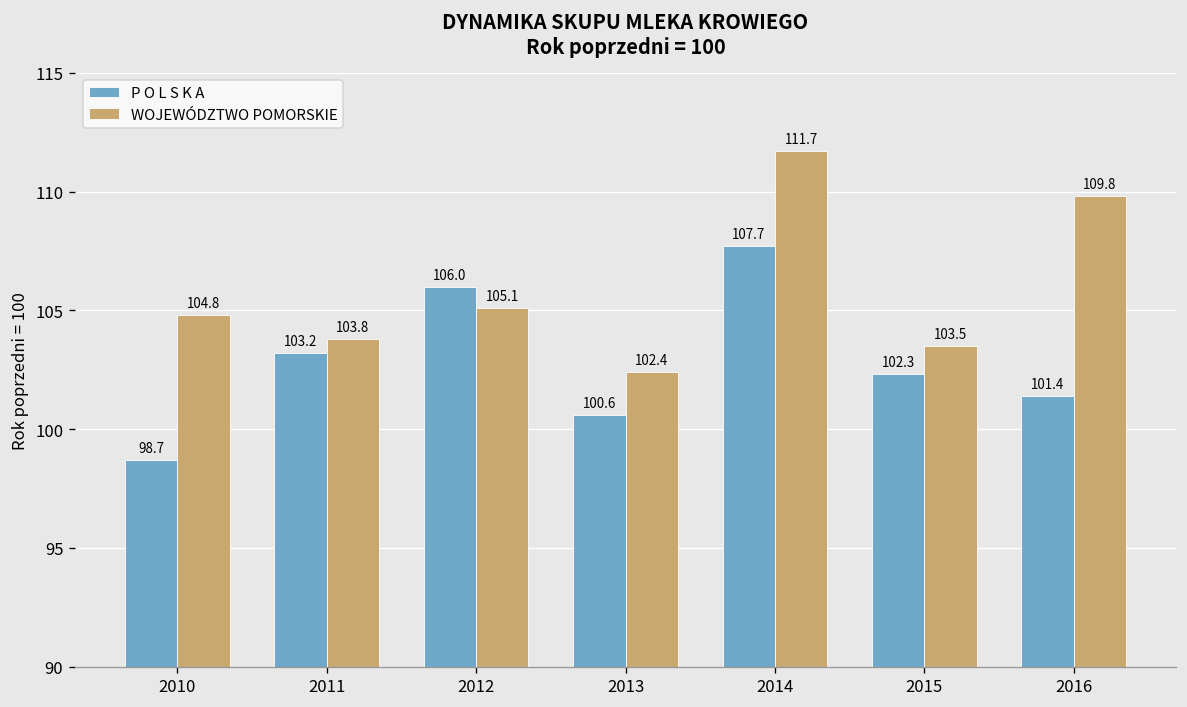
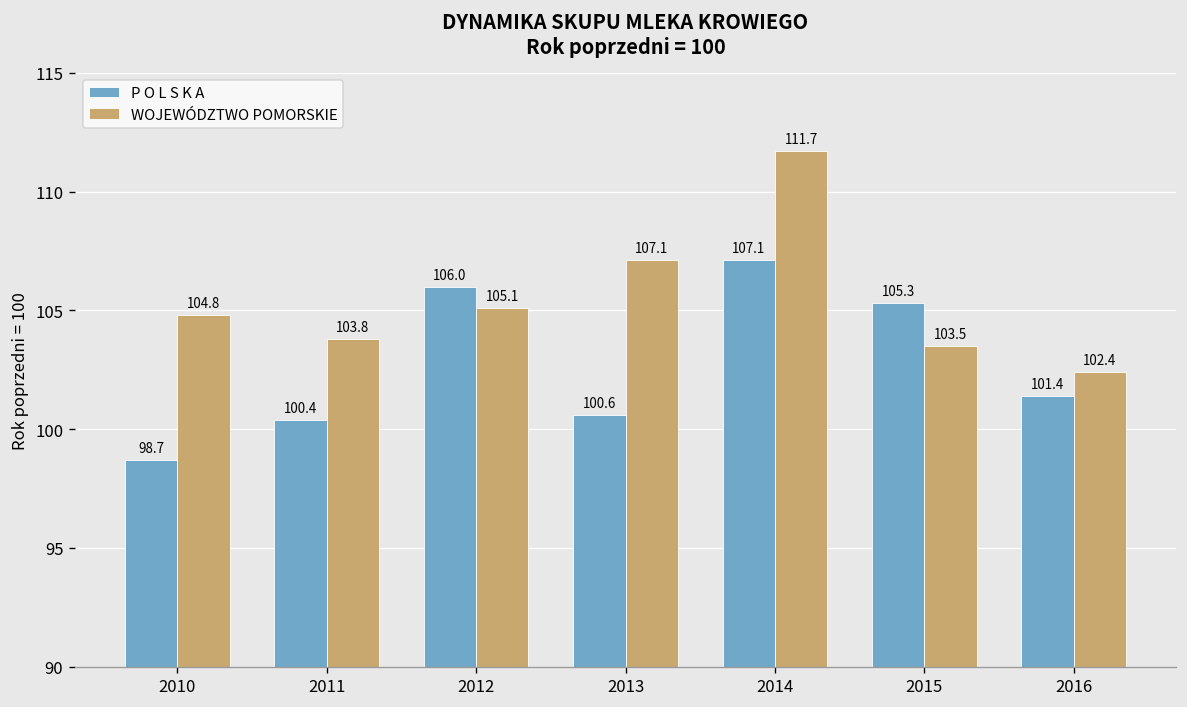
  {
    "P O L S K A": {
      "2010": 98.7,
-     "2011": 103.2,
+     "2011": 100.4,
      "2012": 106.0,
      "2013": 100.6,
-     "2014": 107.7,
-     "2015": 102.3,
+     "2014": 107.1,
+     "2015": 105.3,
      "2016": 101.4
    },
    "WOJEWÓDZTWO POMORSKIE": {
      "2010": 104.8,
      "2011": 103.8,
      "2012": 105.1,
-     "2013": 102.4,
+     "2013": 107.1,
      "2014": 111.7,
      "2015": 103.5,
-     "2016": 109.8
+     "2016": 102.4
    }
  }
